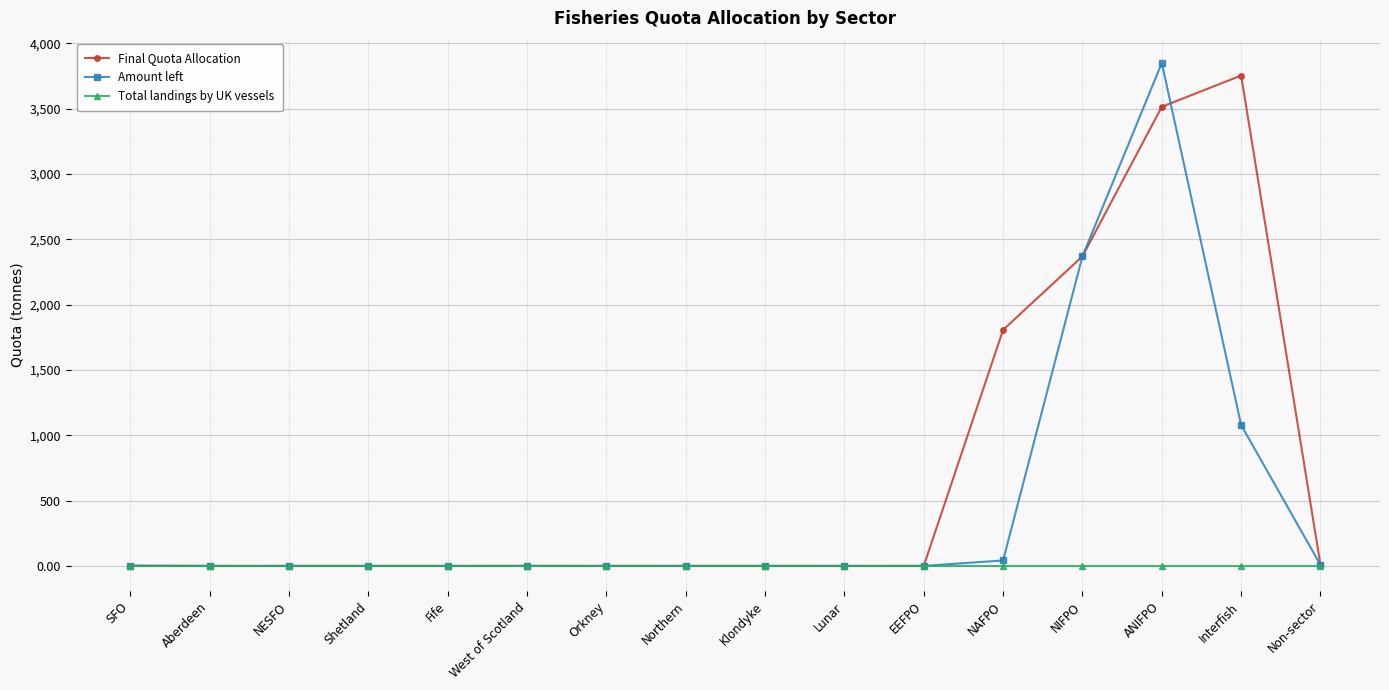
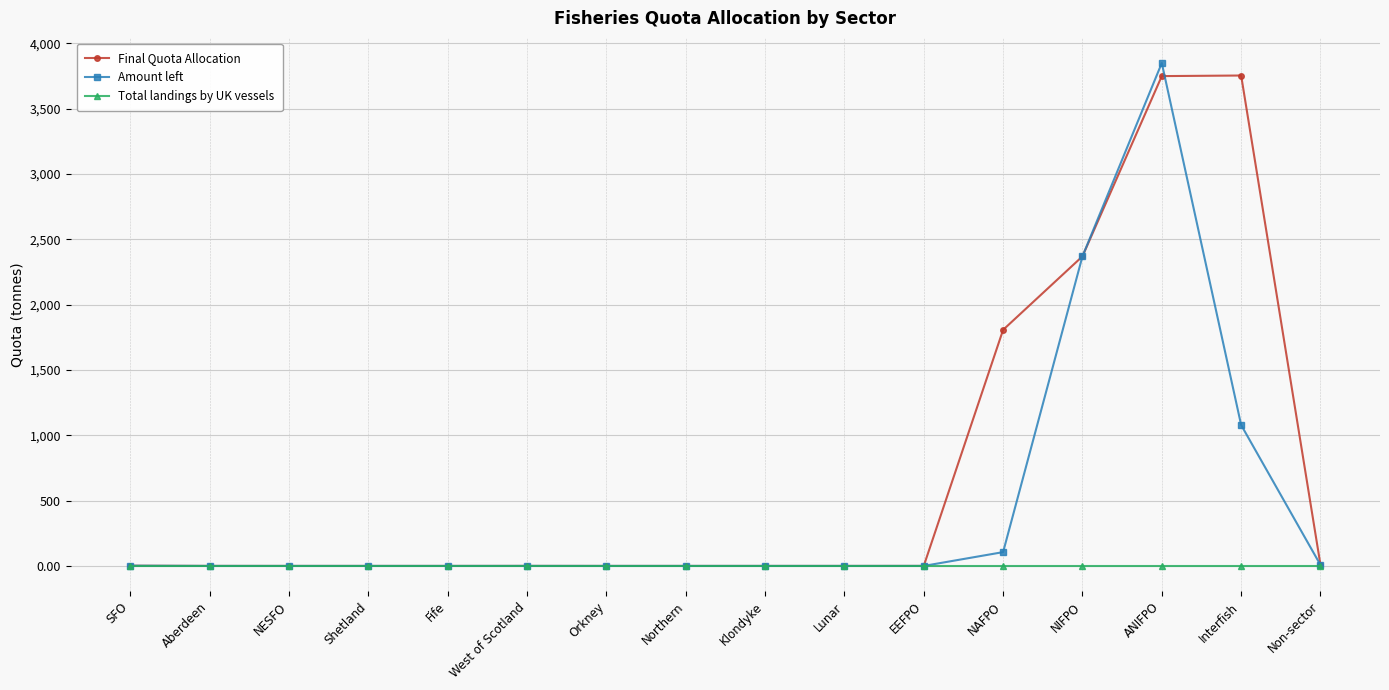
  {
    "Final Quota Allocation": {
      "NAFPO": "1,810",
-     "ANIFPO": "3,510",
+     "ANIFPO": "3,750",
      "Interfish": "3,750"
    },
    "Amount left": {
-     "NAFPO": "40",
+     "NAFPO": "110",
      "ANIFPO": "3,850",
      "Interfish": "1,080"
    },
    "Total landings by UK vessels": {
      "NAFPO": "0",
      "NIFPO": "0",
      "ANIFPO": "0",
      "Interfish": "0"
    }
  }
